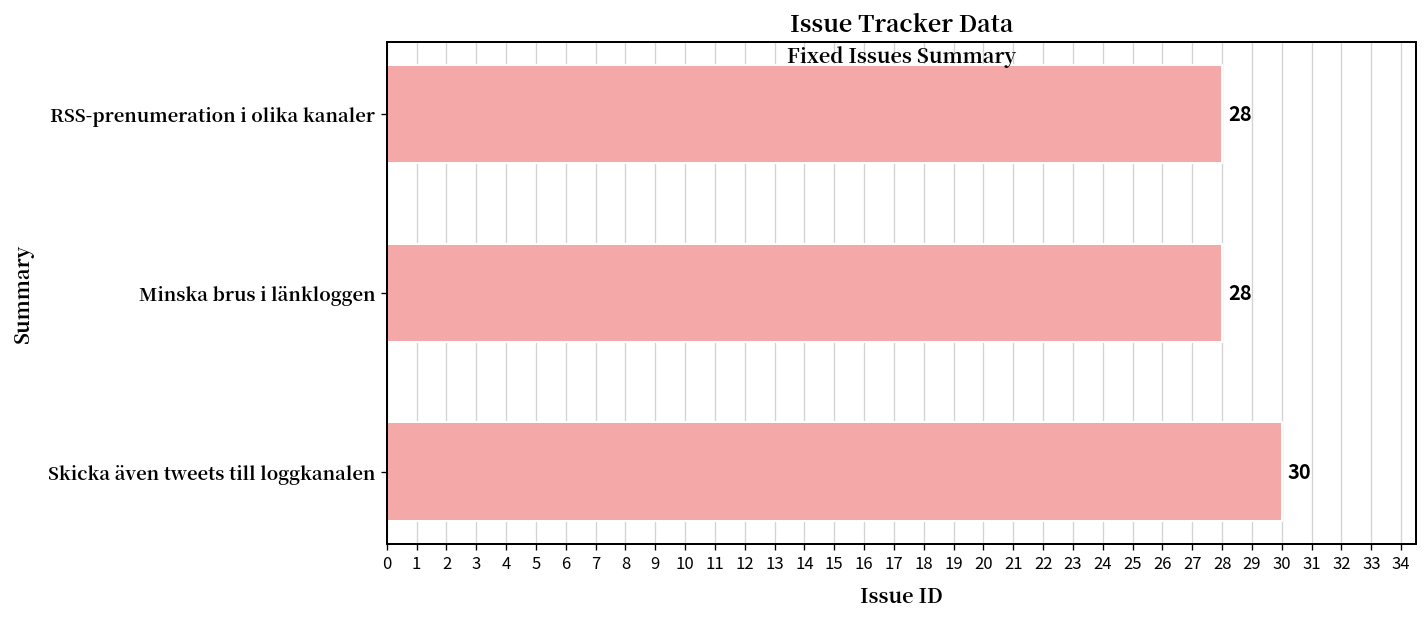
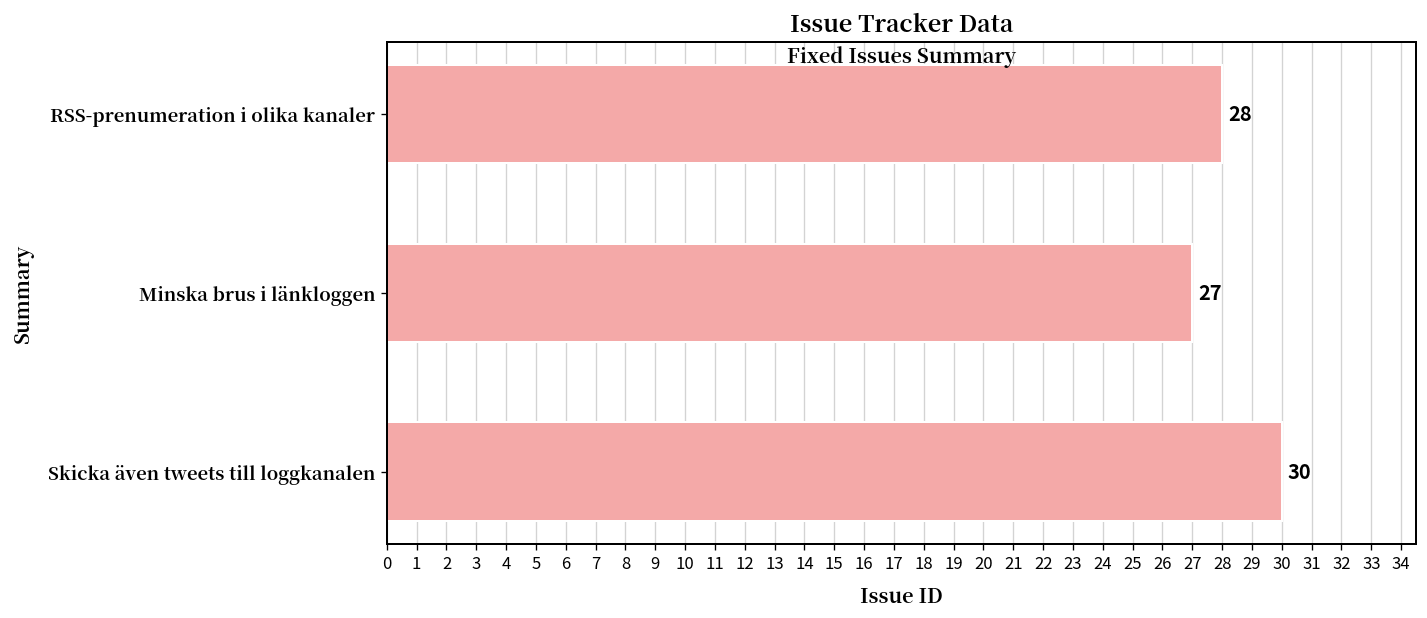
  {
    "RSS-prenumeration i olika kanaler": 28,
-   "Minska brus i länkloggen": 28,
+   "Minska brus i länkloggen": 27,
    "Skicka även tweets till loggkanalen": 30
  }
